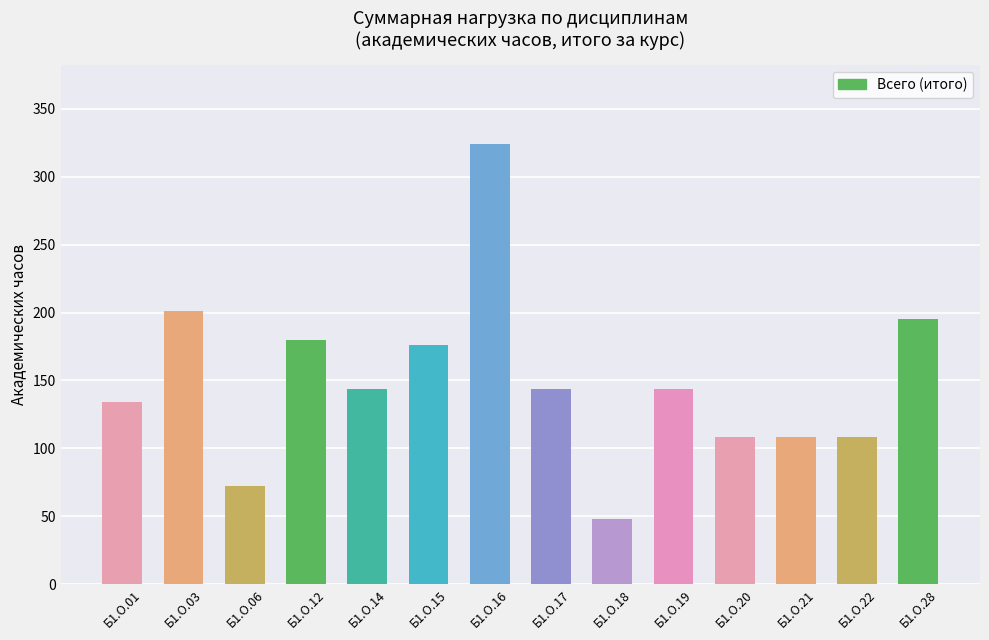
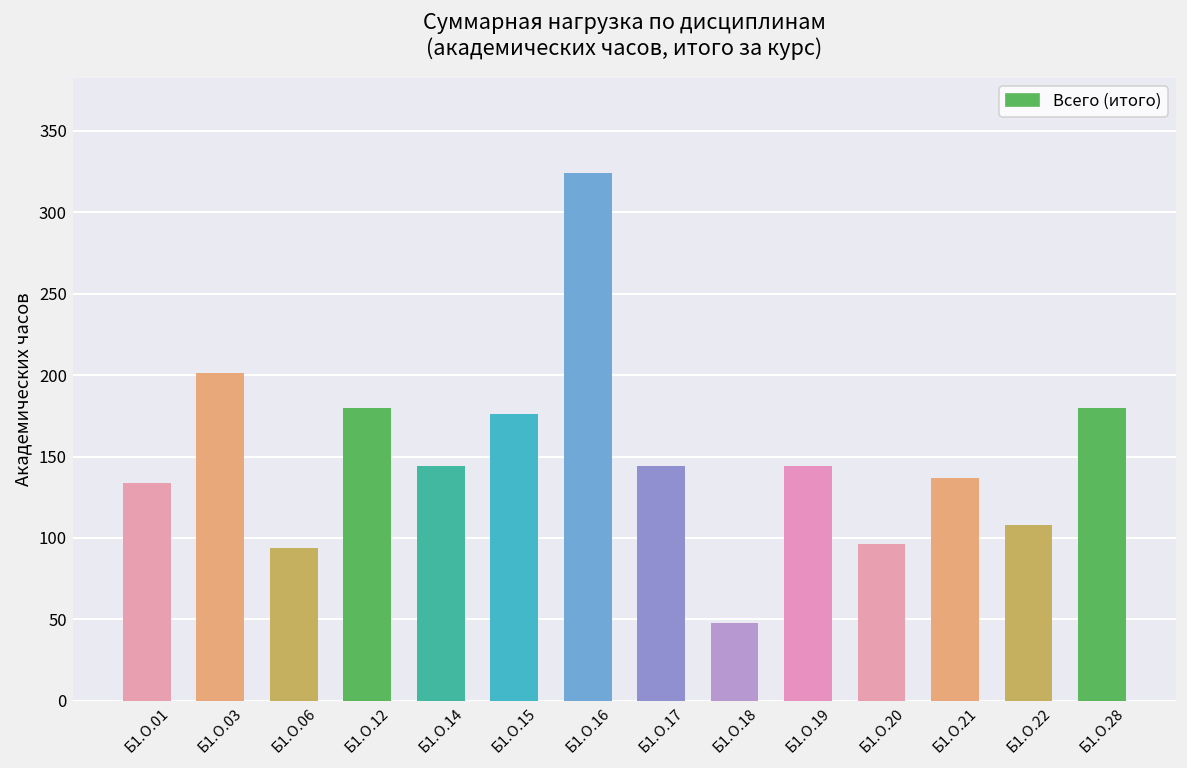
  {
    "Б1.О.01": 134,
    "Б1.О.03": 201,
-   "Б1.О.06": 72,
+   "Б1.О.06": 94,
    "Б1.О.12": 180,
    "Б1.О.14": 144,
    "Б1.О.15": 176,
    "Б1.О.16": 324,
    "Б1.О.17": 144,
    "Б1.О.18": 48,
    "Б1.О.19": 144,
-   "Б1.О.20": 108,
-   "Б1.О.21": 108,
+   "Б1.О.20": 96,
+   "Б1.О.21": 137,
    "Б1.О.22": 108,
-   "Б1.О.28": 195
+   "Б1.О.28": 180
  }
